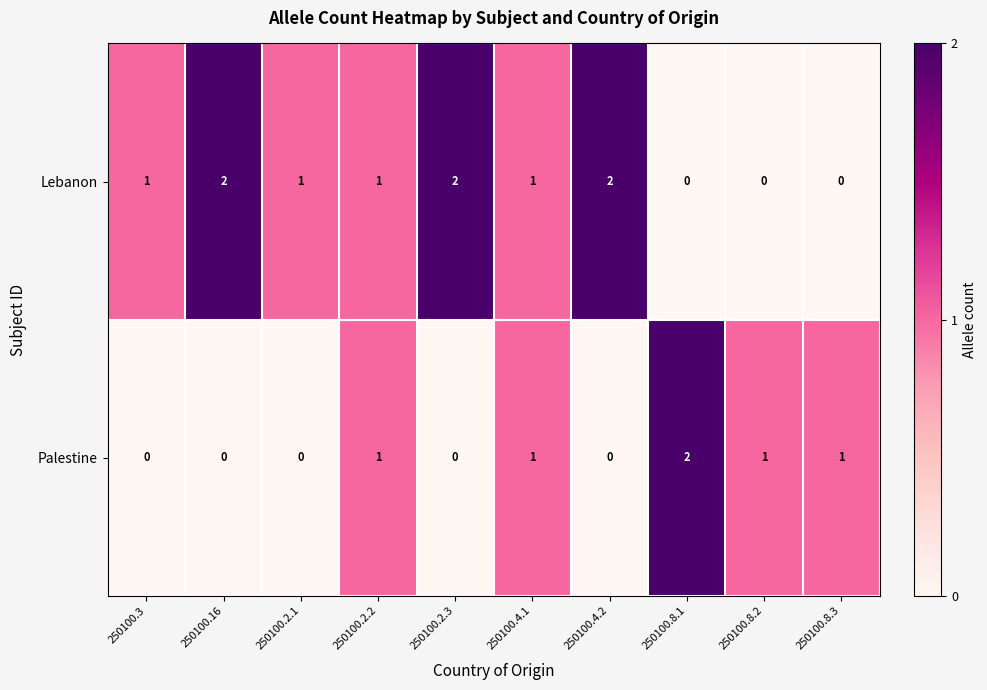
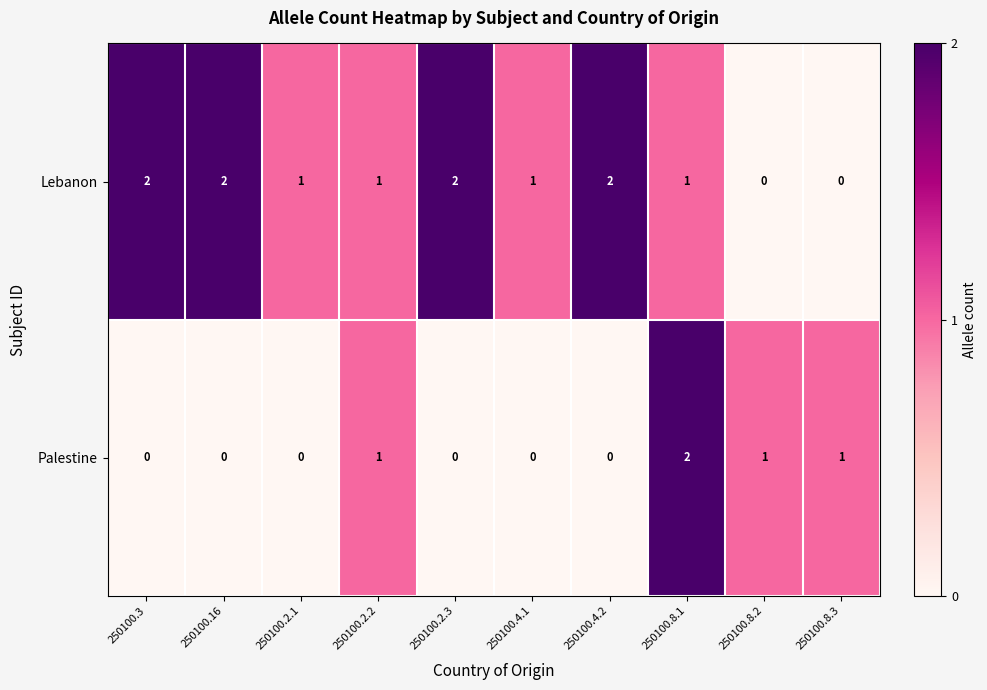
  {
    "Lebanon": {
-     "250100.3": 1,
+     "250100.3": 2,
      "250100.16": 2,
      "250100.2.1": 1,
      "250100.2.2": 1,
      "250100.2.3": 2,
      "250100.4.1": 1,
      "250100.4.2": 2,
-     "250100.8.1": 0,
+     "250100.8.1": 1,
      "250100.8.2": 0,
      "250100.8.3": 0
    },
    "Palestine": {
      "250100.3": 0,
      "250100.16": 0,
      "250100.2.1": 0,
      "250100.2.2": 1,
      "250100.2.3": 0,
-     "250100.4.1": 1,
+     "250100.4.1": 0,
      "250100.4.2": 0,
      "250100.8.1": 2,
      "250100.8.2": 1,
      "250100.8.3": 1
    }
  }
